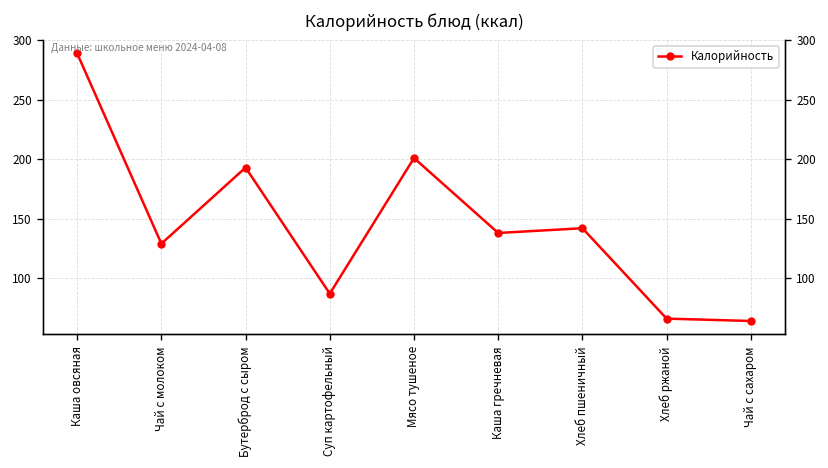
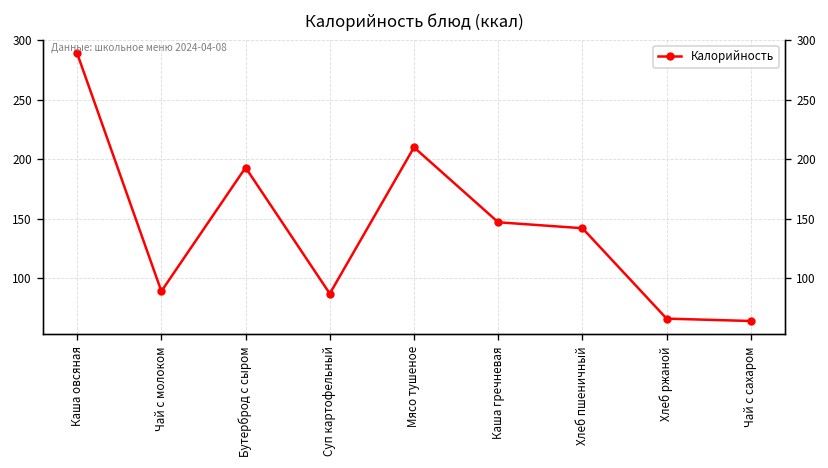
  {
-   "Чай с молоком": 130,
+   "Чай с молоком": 90,
    "Бутерброд с сыром": 190,
    "Суп картофельный": 90,
-   "Мясо тушеное": 200,
-   "Каша гречневая": 140,
+   "Мясо тушеное": 210,
+   "Каша гречневая": 150,
    "Хлеб пшеничный": 140,
    "Хлеб ржаной": 70,
    "Чай с сахаром": 60
  }
